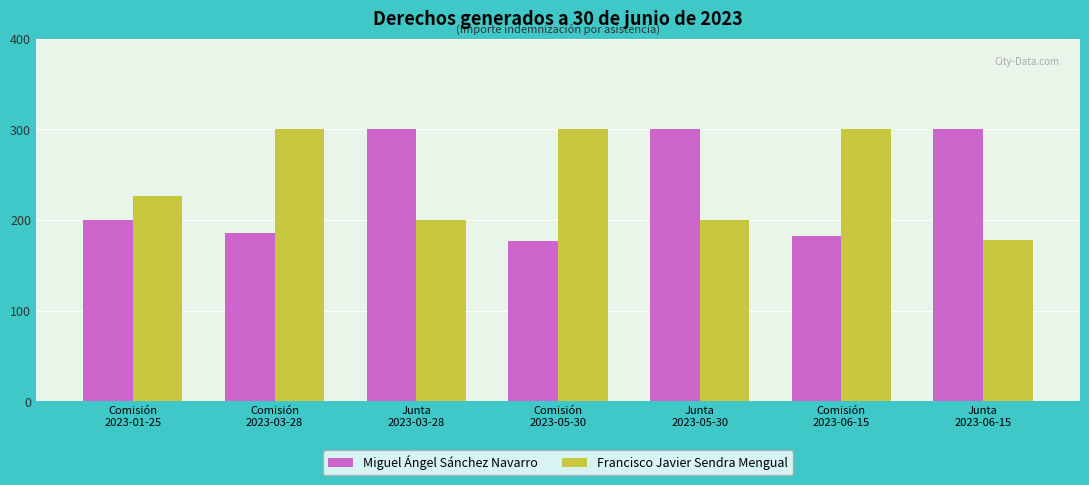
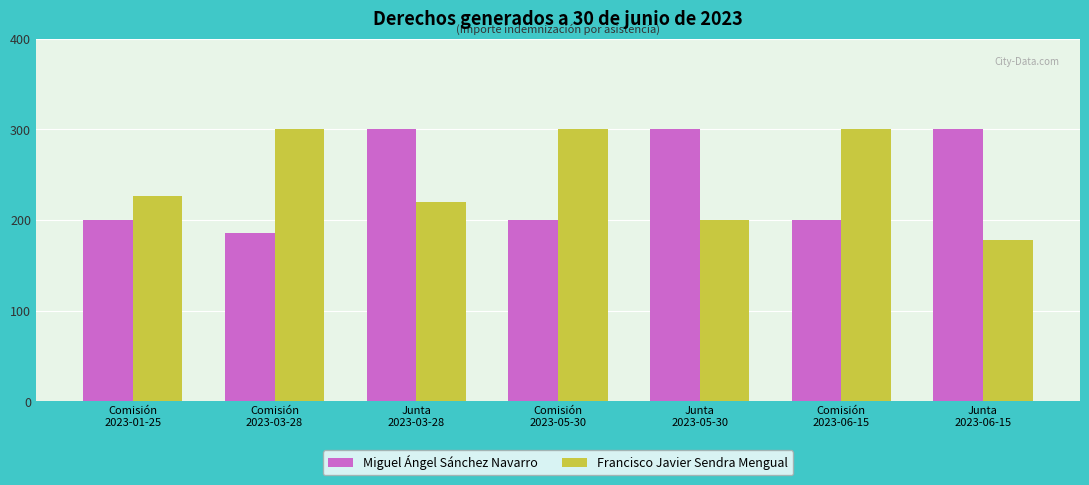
  {
    "Miguel Ángel Sánchez Navarro": {
      "Comisión 2023-01-25": 200,
      "Comisión 2023-03-28": 190,
      "Junta 2023-03-28": 300,
-     "Comisión 2023-05-30": 180,
+     "Comisión 2023-05-30": 200,
      "Junta 2023-05-30": 300,
-     "Comisión 2023-06-15": 180,
+     "Comisión 2023-06-15": 200,
      "Junta 2023-06-15": 300
    },
    "Francisco Javier Sendra Mengual": {
      "Comisión 2023-01-25": 230,
      "Comisión 2023-03-28": 300,
-     "Junta 2023-03-28": 200,
+     "Junta 2023-03-28": 220,
      "Comisión 2023-05-30": 300,
      "Junta 2023-05-30": 200,
      "Comisión 2023-06-15": 300,
      "Junta 2023-06-15": 180
    }
  }
